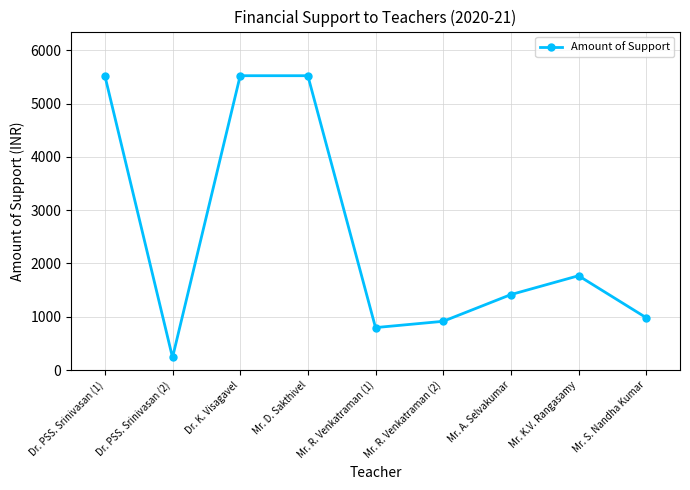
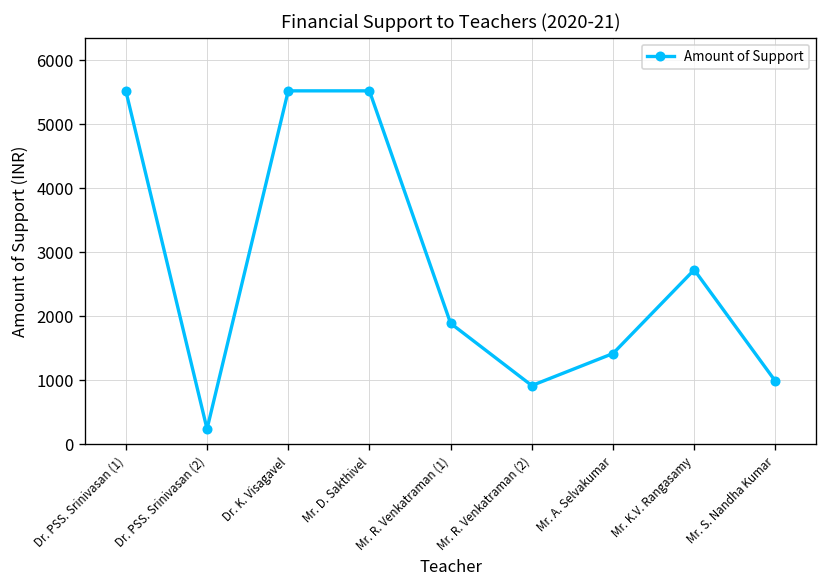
  {
    "Dr. PSS. Srinivasan (1)": 5500,
    "Dr. PSS. Srinivasan (2)": 200,
    "Dr. K. Visagavel": 5500,
    "Mr. D. Sakthivel": 5500,
-   "Mr. R. Venkatraman (1)": 800,
+   "Mr. R. Venkatraman (1)": 1900,
    "Mr. R. Venkatraman (2)": 900,
    "Mr. A. Selvakumar": 1400,
-   "Mr. K.V. Rangasamy": 1800,
+   "Mr. K.V. Rangasamy": 2700,
    "Mr. S. Nandha Kumar": 1000
  }
